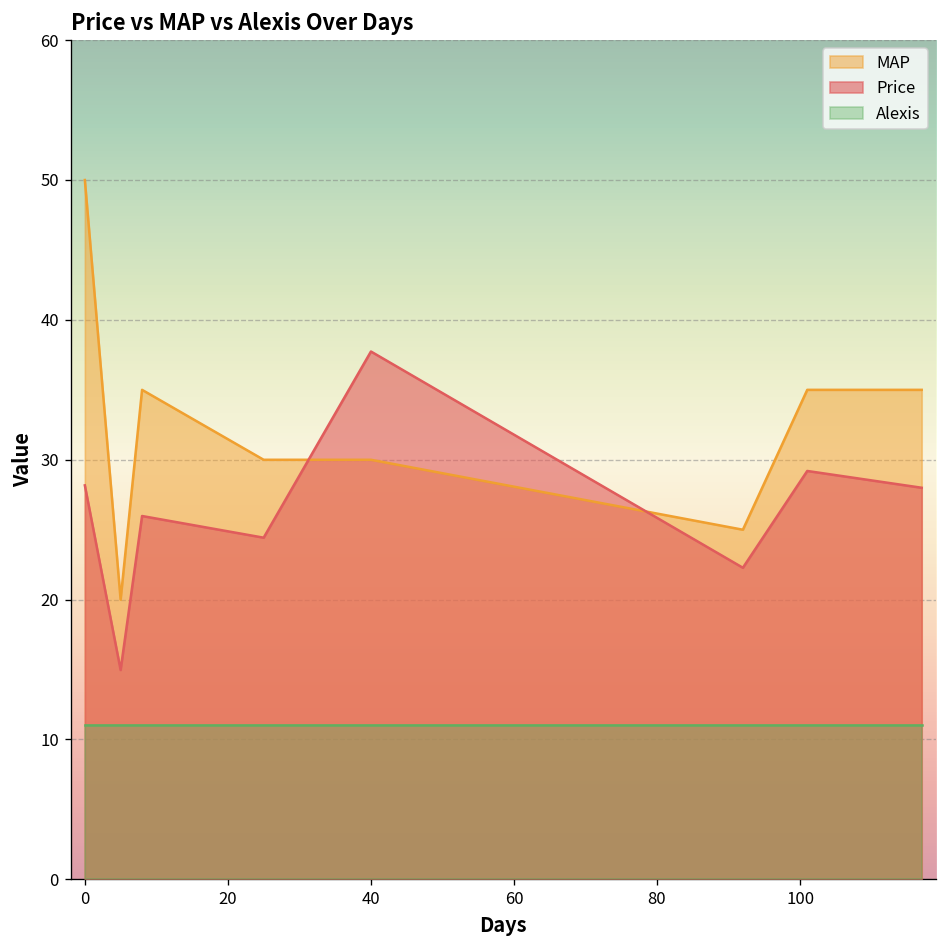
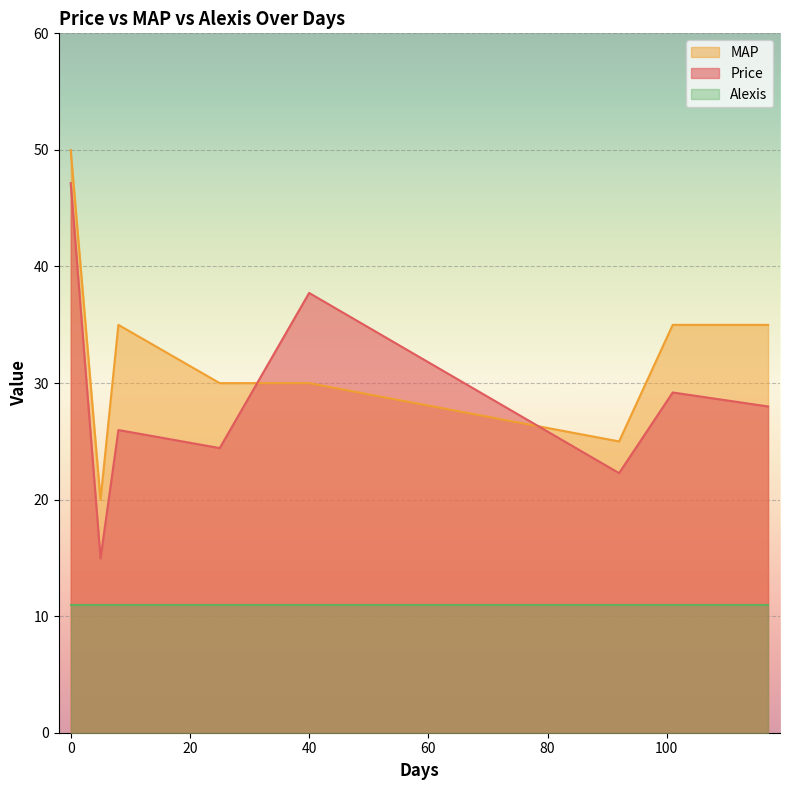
  {
    "MAP": {
      "0": 50.0,
      "40": 30.0
    },
    "Price": {
-     "0": 28.2,
+     "0": 47.2,
      "40": 37.7
    },
    "Alexis": {
      "0": 11.0,
      "40": 11.0
    }
  }
